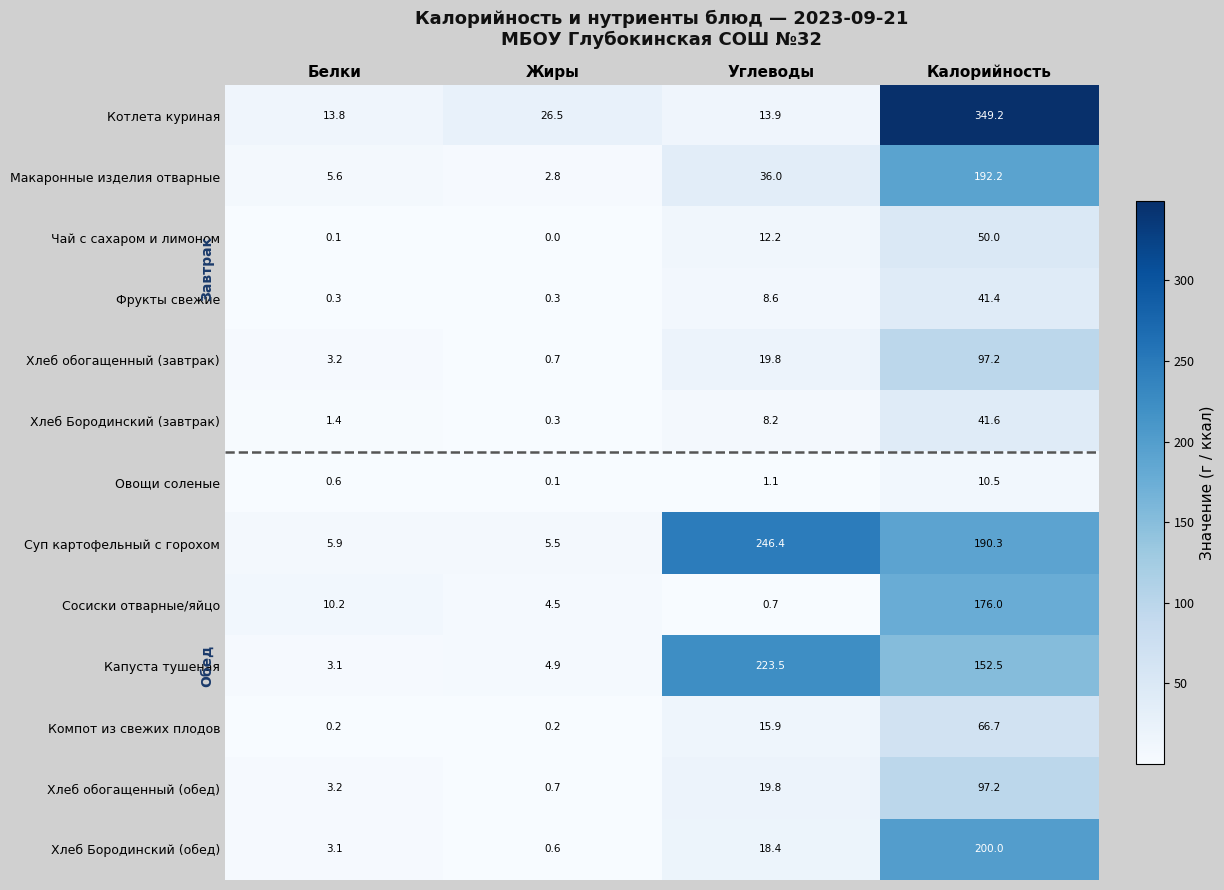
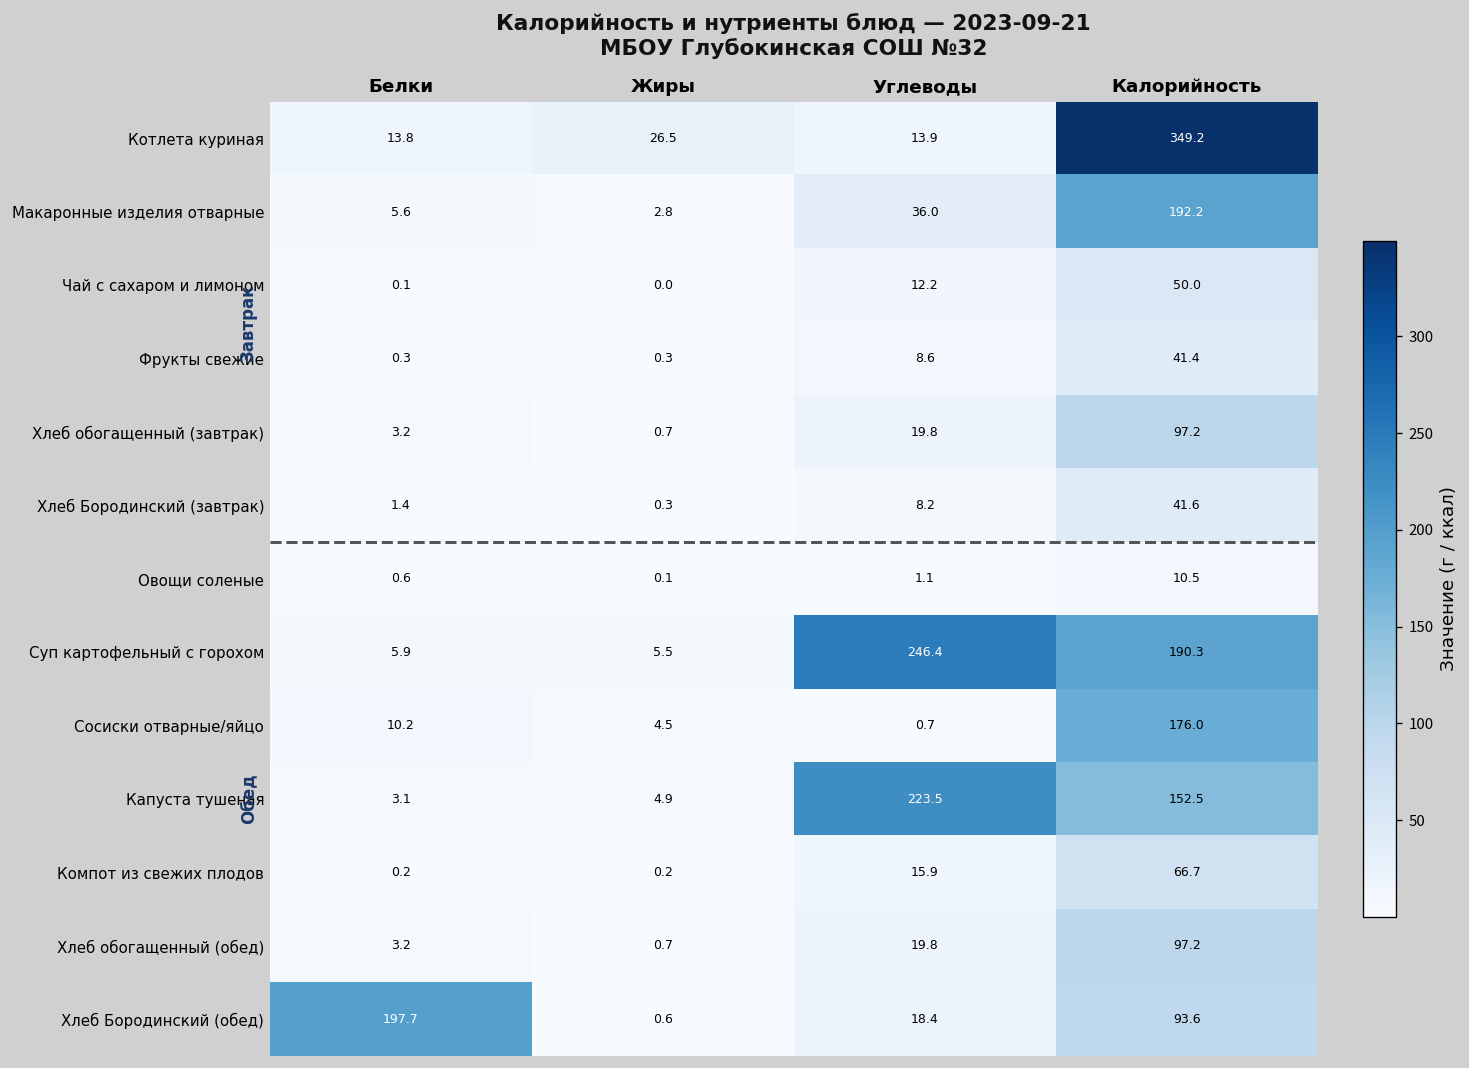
  {
    "Котлета куриная": {
      "Белки": 13.8,
      "Жиры": 26.5,
      "Углеводы": 13.9,
      "Калорийность": 349.2
    },
    "Макаронные изделия отварные": {
      "Белки": 5.6,
      "Жиры": 2.8,
      "Углеводы": 36.0,
      "Калорийность": 192.2
    },
    "Чай с сахаром и лимоном": {
      "Белки": 0.1,
      "Жиры": 0.0,
      "Углеводы": 12.2,
      "Калорийность": 50.0
    },
    "Фрукты свежие": {
      "Белки": 0.3,
      "Жиры": 0.3,
      "Углеводы": 8.6,
      "Калорийность": 41.4
    },
    "Хлеб обогащенный (завтрак)": {
      "Белки": 3.2,
      "Жиры": 0.7,
      "Углеводы": 19.8,
      "Калорийность": 97.2
    },
    "Хлеб Бородинский (завтрак)": {
      "Белки": 1.4,
      "Жиры": 0.3,
      "Углеводы": 8.2,
      "Калорийность": 41.6
    },
    "Овощи соленые": {
      "Белки": 0.6,
      "Жиры": 0.1,
      "Углеводы": 1.1,
      "Калорийность": 10.5
    },
    "Суп картофельный с горохом": {
      "Белки": 5.9,
      "Жиры": 5.5,
      "Углеводы": 246.4,
      "Калорийность": 190.3
    },
    "Сосиски отварные/яйцо": {
      "Белки": 10.2,
      "Жиры": 4.5,
      "Углеводы": 0.7,
      "Калорийность": 176.0
    },
    "Капуста тушеная": {
      "Белки": 3.1,
      "Жиры": 4.9,
      "Углеводы": 223.5,
      "Калорийность": 152.5
    },
    "Компот из свежих плодов": {
      "Белки": 0.2,
      "Жиры": 0.2,
      "Углеводы": 15.9,
      "Калорийность": 66.7
    },
    "Хлеб обогащенный (обед)": {
      "Белки": 3.2,
      "Жиры": 0.7,
      "Углеводы": 19.8,
      "Калорийность": 97.2
    },
    "Хлеб Бородинский (обед)": {
-     "Белки": 3.1,
+     "Белки": 197.7,
      "Жиры": 0.6,
      "Углеводы": 18.4,
-     "Калорийность": 200.0
+     "Калорийность": 93.6
    }
  }
